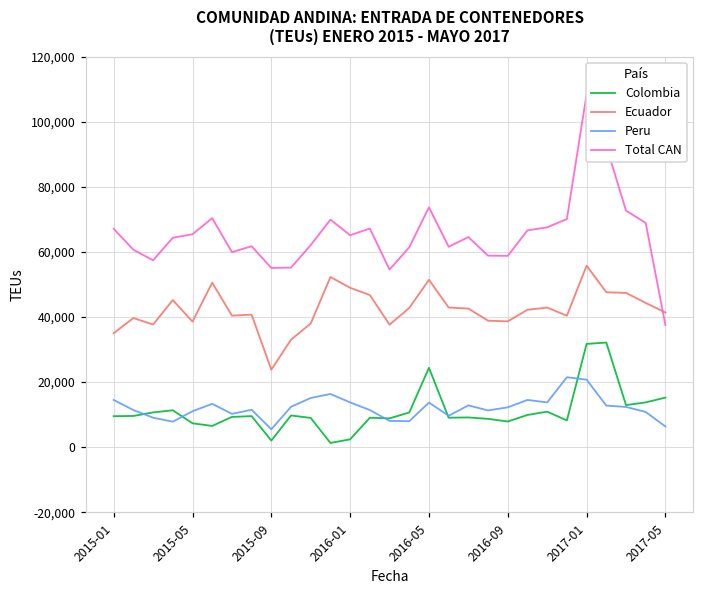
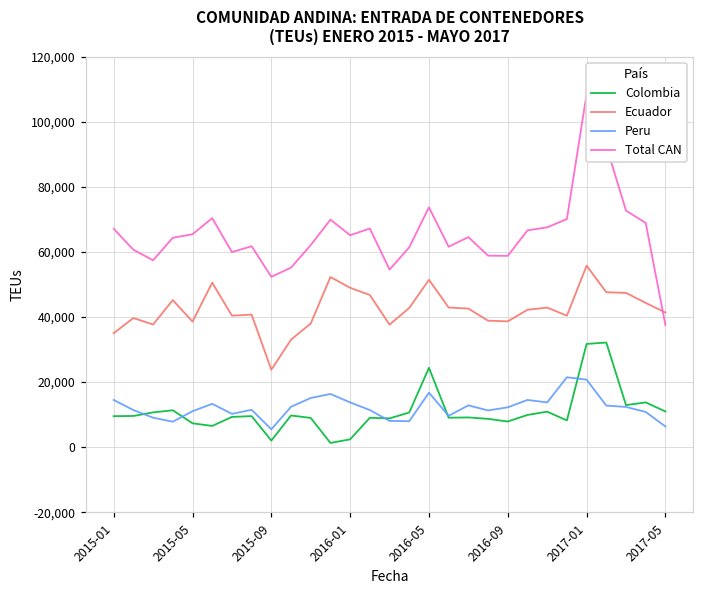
  {
    "Colombia": {
      "2015-01": "10,000",
      "2015-05": "7,000",
      "2015-09": "2,000",
      "2016-01": "2,000",
      "2016-05": "24,000",
      "2016-09": "8,000",
      "2017-01": "32,000",
-     "2017-05": "15,000"
+     "2017-05": "11,000"
    },
    "Ecuador": {
      "2015-01": "35,000",
      "2015-05": "39,000",
      "2015-09": "24,000",
      "2016-01": "49,000",
      "2016-05": "51,000",
      "2016-09": "39,000",
      "2017-01": "56,000",
      "2017-05": "41,000"
    },
    "Peru": {
      "2015-01": "15,000",
      "2015-05": "11,000",
      "2015-09": "5,000",
      "2016-01": "14,000",
-     "2016-05": "14,000",
+     "2016-05": "17,000",
      "2016-09": "12,000",
      "2017-01": "21,000",
      "2017-05": "6,000"
    },
    "Total CAN": {
      "2015-01": "67,000",
      "2015-05": "65,000",
-     "2015-09": "55,000",
+     "2015-09": "52,000",
      "2016-01": "65,000",
      "2016-05": "74,000",
      "2016-09": "59,000",
      "2017-05": "38,000"
    }
  }
